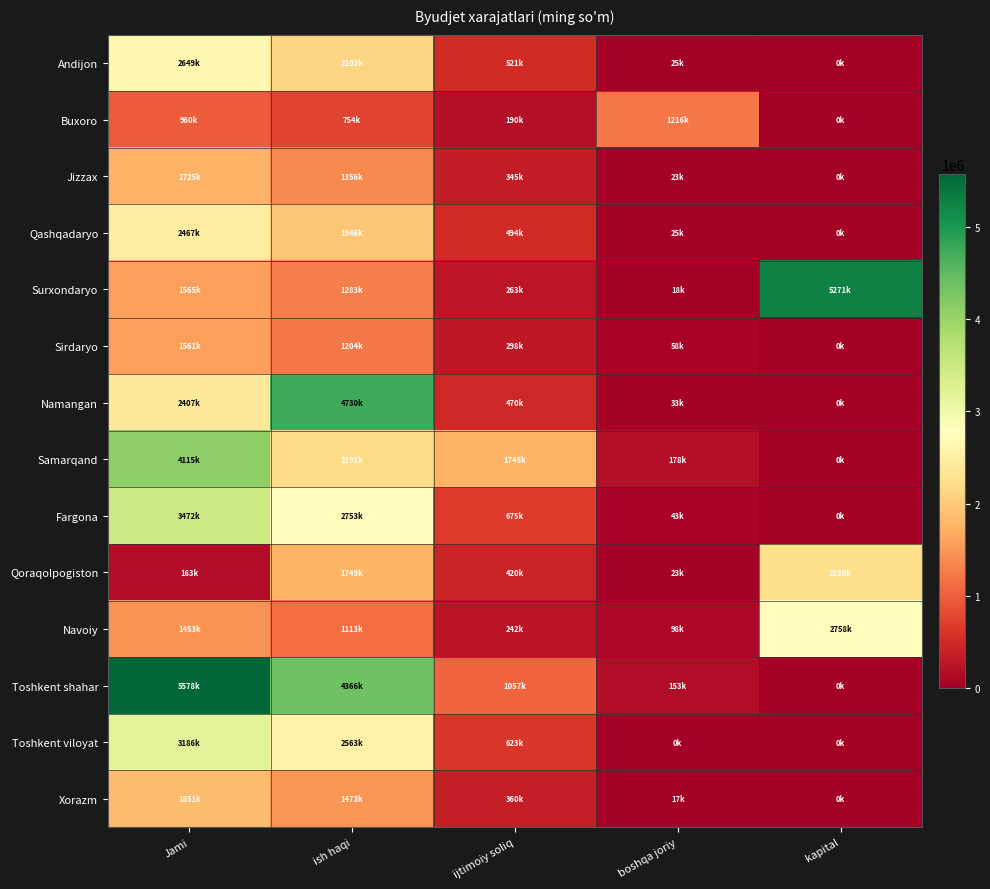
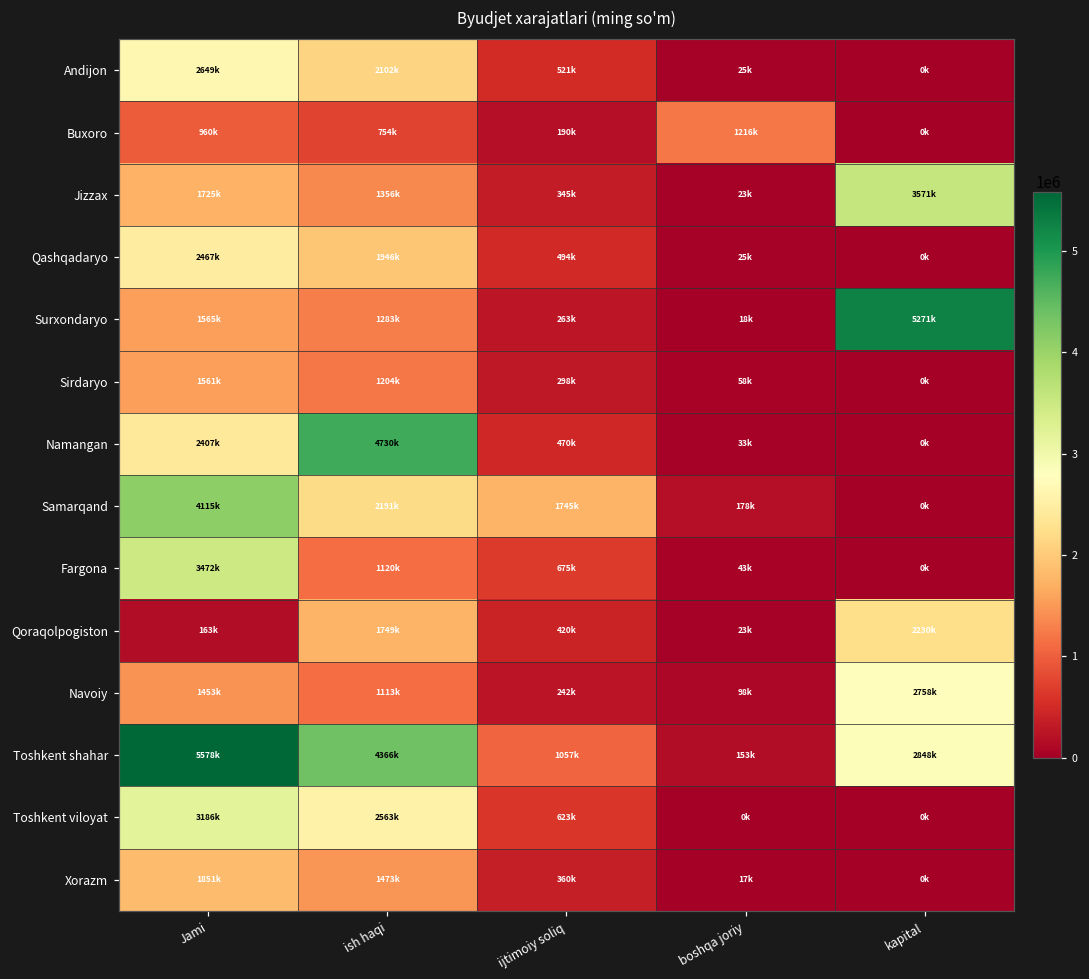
  {
    "Andijon": {
      "Jami": "2649k",
      "ish haqi": "2102k",
      "ijtimoiy soliq": "521k",
      "boshqa joriy": "25k",
      "kapital": "0k"
    },
    "Buxoro": {
      "Jami": "960k",
      "ish haqi": "754k",
      "ijtimoiy soliq": "190k",
      "boshqa joriy": "1216k",
      "kapital": "0k"
    },
    "Jizzax": {
      "Jami": "1725k",
      "ish haqi": "1356k",
      "ijtimoiy soliq": "345k",
      "boshqa joriy": "23k",
-     "kapital": "0k"
+     "kapital": "3571k"
    },
    "Qashqadaryo": {
      "Jami": "2467k",
      "ish haqi": "1946k",
      "ijtimoiy soliq": "494k",
      "boshqa joriy": "25k",
      "kapital": "0k"
    },
    "Surxondaryo": {
      "Jami": "1565k",
      "ish haqi": "1283k",
      "ijtimoiy soliq": "263k",
      "boshqa joriy": "18k",
      "kapital": "5271k"
    },
    "Sirdaryo": {
      "Jami": "1561k",
      "ish haqi": "1204k",
      "ijtimoiy soliq": "298k",
      "boshqa joriy": "58k",
      "kapital": "0k"
    },
    "Namangan": {
      "Jami": "2407k",
      "ish haqi": "4730k",
      "ijtimoiy soliq": "470k",
      "boshqa joriy": "33k",
      "kapital": "0k"
    },
    "Samarqand": {
      "Jami": "4115k",
      "ish haqi": "2191k",
      "ijtimoiy soliq": "1745k",
      "boshqa joriy": "178k",
      "kapital": "0k"
    },
    "Fargona": {
      "Jami": "3472k",
-     "ish haqi": "2753k",
+     "ish haqi": "1120k",
      "ijtimoiy soliq": "675k",
      "boshqa joriy": "43k",
      "kapital": "0k"
    },
    "Qoraqolpogiston": {
      "Jami": "163k",
      "ish haqi": "1749k",
      "ijtimoiy soliq": "420k",
      "boshqa joriy": "23k",
      "kapital": "2230k"
    },
    "Navoiy": {
      "Jami": "1453k",
      "ish haqi": "1113k",
      "ijtimoiy soliq": "242k",
      "boshqa joriy": "98k",
      "kapital": "2758k"
    },
    "Toshkent shahar": {
      "Jami": "5578k",
      "ish haqi": "4366k",
      "ijtimoiy soliq": "1057k",
      "boshqa joriy": "153k",
-     "kapital": "0k"
+     "kapital": "2848k"
    },
    "Toshkent viloyat": {
      "Jami": "3186k",
      "ish haqi": "2563k",
      "ijtimoiy soliq": "623k",
      "boshqa joriy": "0k",
      "kapital": "0k"
    },
    "Xorazm": {
      "Jami": "1851k",
      "ish haqi": "1473k",
      "ijtimoiy soliq": "360k",
      "boshqa joriy": "17k",
      "kapital": "0k"
    }
  }
